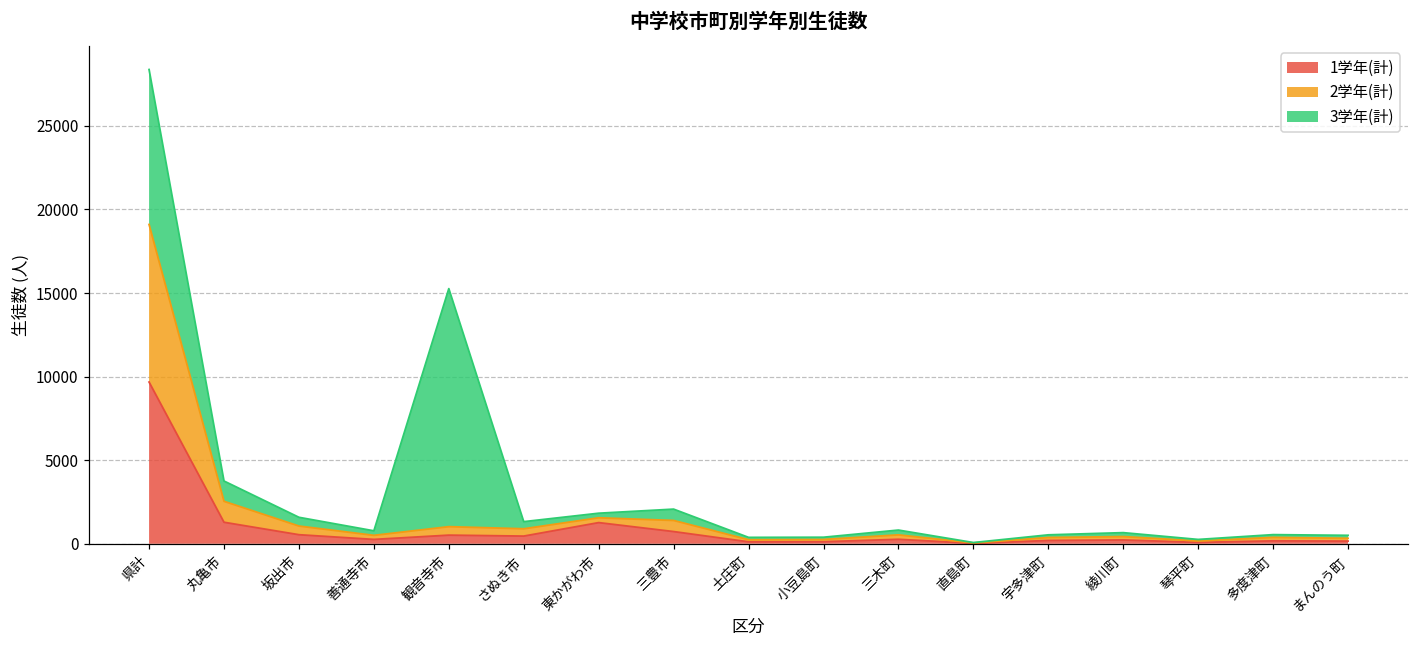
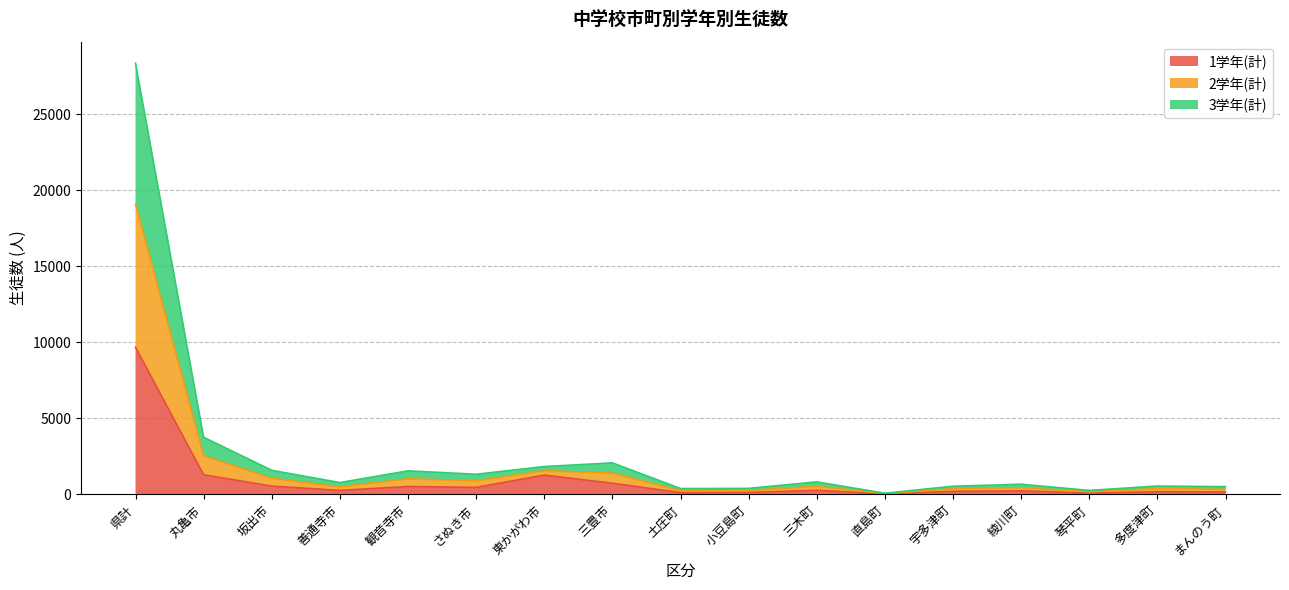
  {
    "1学年(計)": {
      "県計": 9700,
      "丸亀市": 1300,
      "坂出市": 500,
      "善通寺市": 300,
      "観音寺市": 500,
      "さぬき市": 500,
      "東かがわ市": 1300,
      "三豊市": 700,
      "三木町": 300,
      "宇多津町": 200,
      "綾川町": 200,
      "多度津町": 200
    },
    "2学年(計)": {
      "県計": 9400,
      "丸亀市": 1300,
      "坂出市": 500,
      "善通寺市": 200,
      "観音寺市": 500,
      "さぬき市": 400,
      "東かがわ市": 300,
      "三豊市": 700,
      "三木町": 300,
      "綾川町": 200
    },
    "3学年(計)": {
      "県計": 9300,
      "丸亀市": 1200,
      "坂出市": 500,
      "善通寺市": 300,
-     "観音寺市": 14200,
+     "観音寺市": 500,
      "さぬき市": 400,
      "東かがわ市": 300,
      "三豊市": 700,
      "三木町": 300,
      "綾川町": 200,
      "まんのう町": 200
    }
  }
